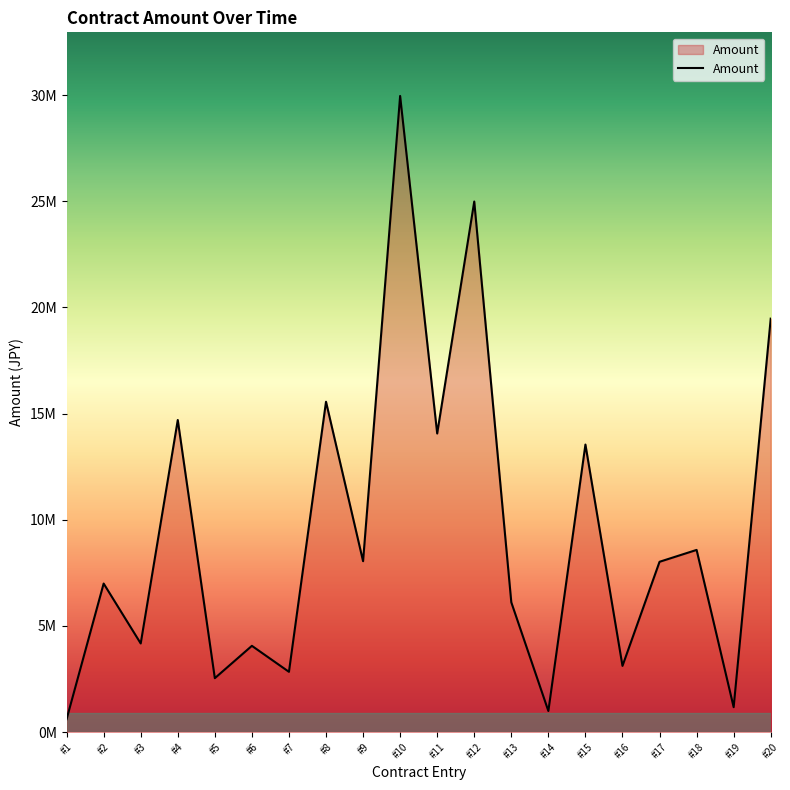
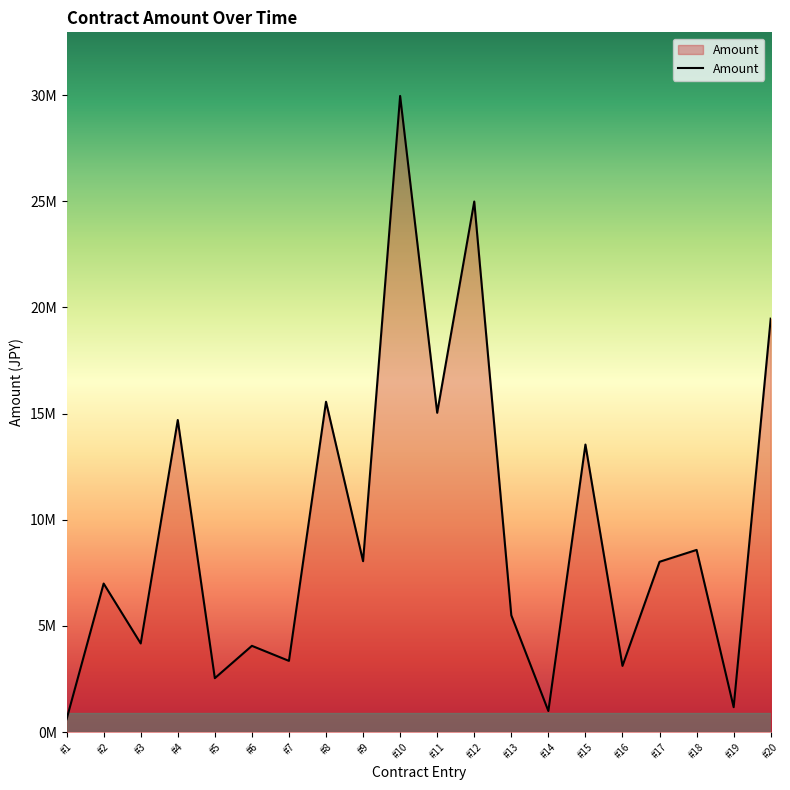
  {
    "#2": 7000000,
    "#3": 4200000,
    "#4": 14700000,
    "#5": 2500000,
    "#6": 4100000,
-   "#7": 2800000,
+   "#7": 3400000,
    "#8": 15600000,
    "#9": 8100000,
    "#10": 30000000,
-   "#11": 14100000,
+   "#11": 15000000,
    "#12": 25000000,
-   "#13": 6100000,
+   "#13": 5500000,
    "#14": 1000000,
    "#15": 13500000,
    "#16": 3100000,
    "#17": 8000000,
    "#18": 8600000,
    "#19": 1200000,
    "#20": 19500000
  }
